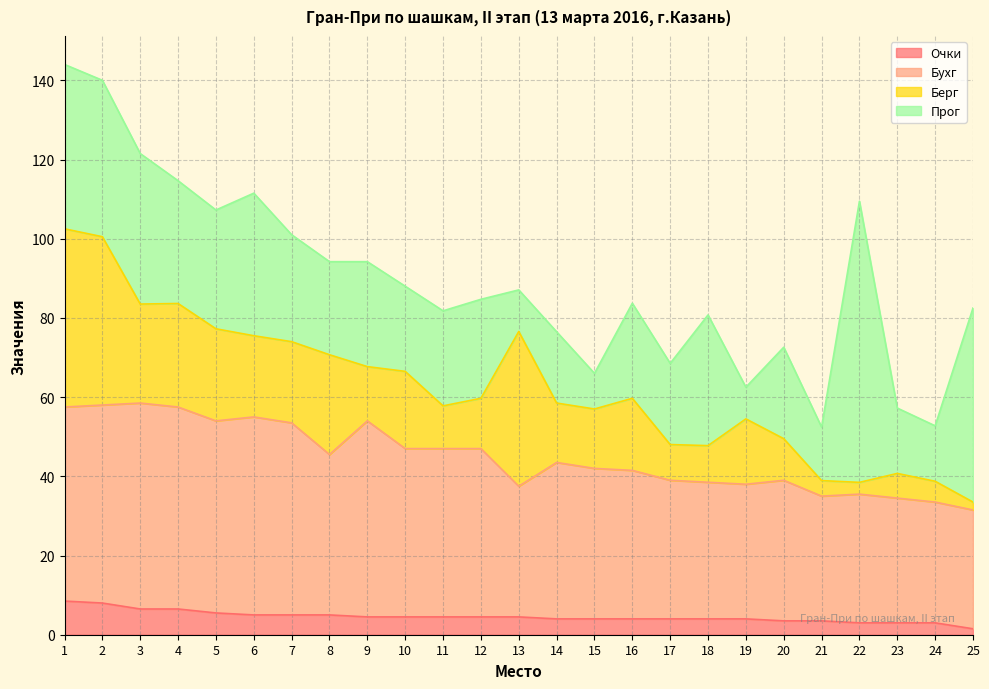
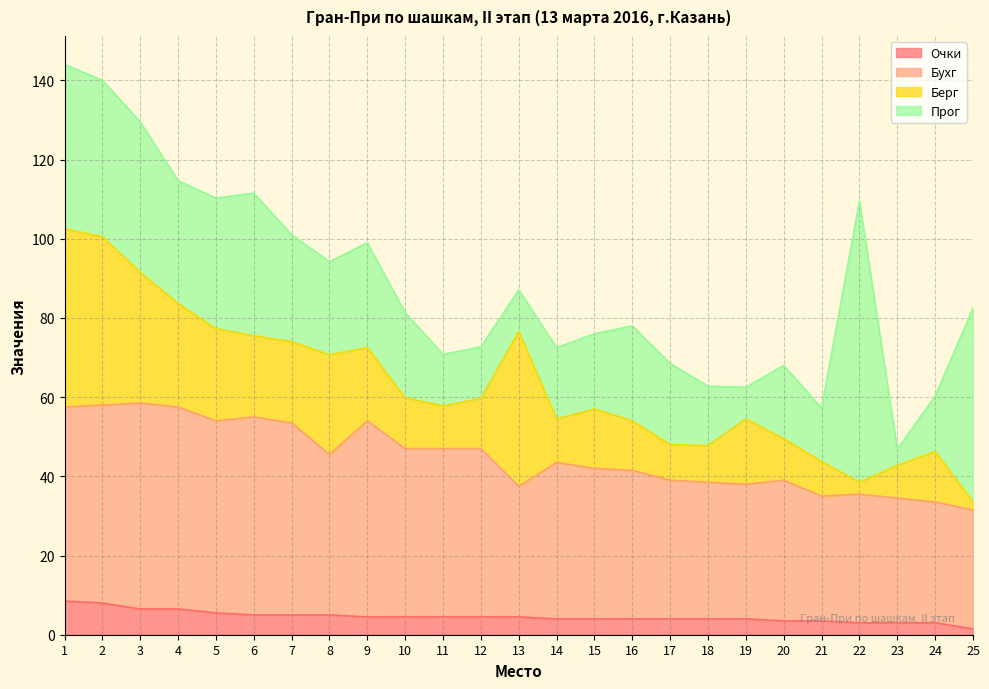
  {
    "Берг": {
      "1": 45,
      "2": 43,
-     "3": 25,
+     "3": 33,
      "4": 26,
      "5": 23,
      "6": 21,
      "7": 21,
      "8": 25,
-     "9": 14,
-     "10": 20,
+     "9": 19,
+     "10": 13,
      "11": 11,
      "12": 13,
      "13": 39,
-     "14": 15,
+     "14": 11,
      "15": 15,
-     "16": 18,
+     "16": 13,
      "17": 9,
      "18": 9,
      "19": 17,
      "20": 11,
-     "21": 4,
+     "21": 9,
      "22": 3,
-     "23": 6,
-     "24": 5,
+     "23": 8,
+     "24": 13,
      "25": 2
    },
    "Прог": {
      "1": 42,
      "2": 40,
      "3": 38,
      "4": 31,
-     "5": 30,
+     "5": 33,
      "6": 36,
      "7": 27,
      "8": 24,
      "9": 27,
      "10": 22,
-     "11": 24,
-     "12": 25,
+     "11": 13,
+     "12": 13,
      "13": 11,
      "14": 18,
-     "15": 9,
+     "15": 19,
      "16": 24,
      "17": 21,
-     "18": 33,
+     "18": 15,
      "19": 8,
-     "20": 23,
+     "20": 19,
      "21": 14,
      "22": 71,
-     "23": 17,
+     "23": 4,
      "24": 14,
      "25": 49
    }
  }
